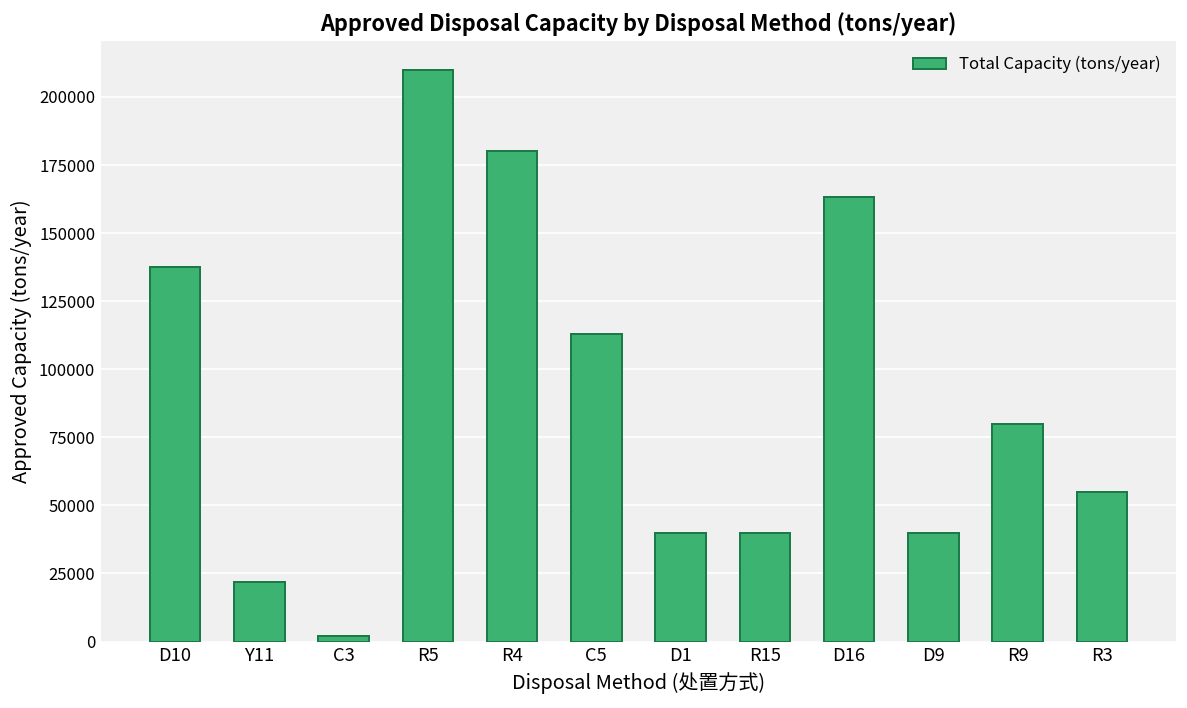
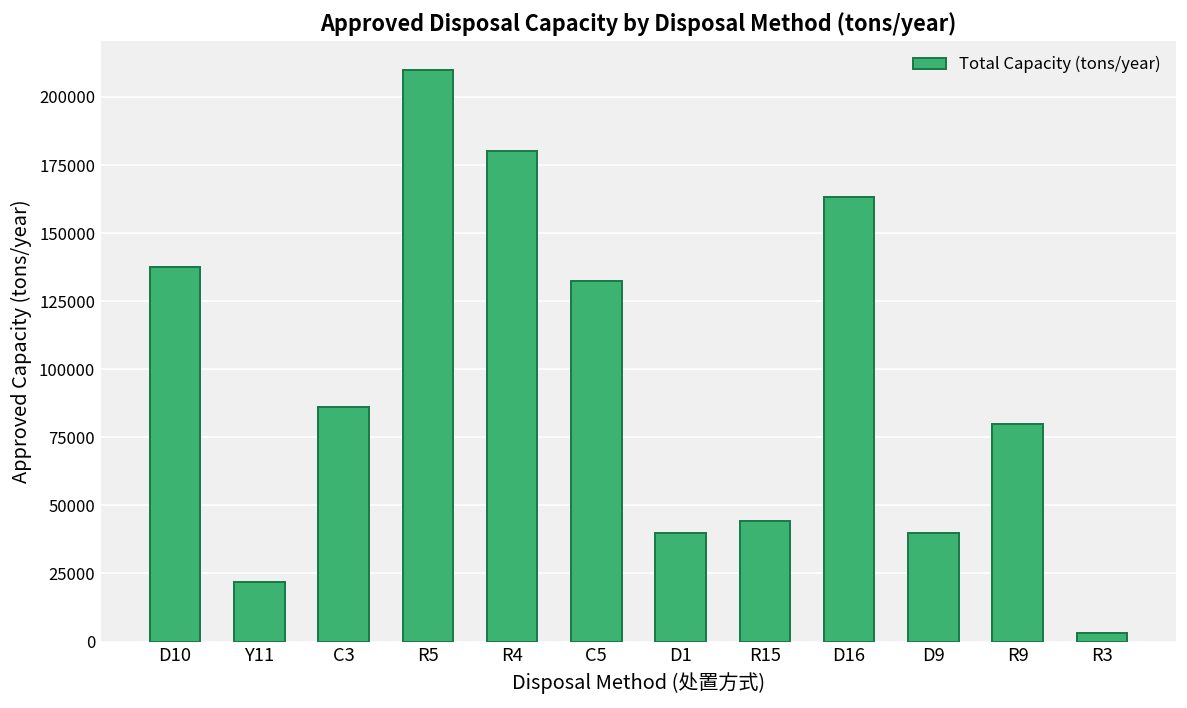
  {
    "D10": 137000,
    "Y11": 22000,
-   "C3": 2000,
+   "C3": 86000,
    "R5": 210000,
    "R4": 180000,
-   "C5": 113000,
+   "C5": 132000,
    "D1": 40000,
-   "R15": 40000,
+   "R15": 44000,
    "D16": 163000,
    "D9": 40000,
    "R9": 80000,
-   "R3": 55000
+   "R3": 3000
  }
